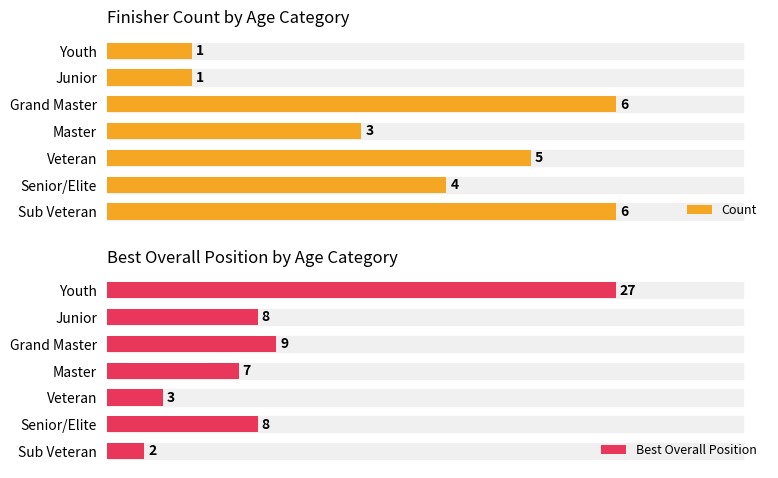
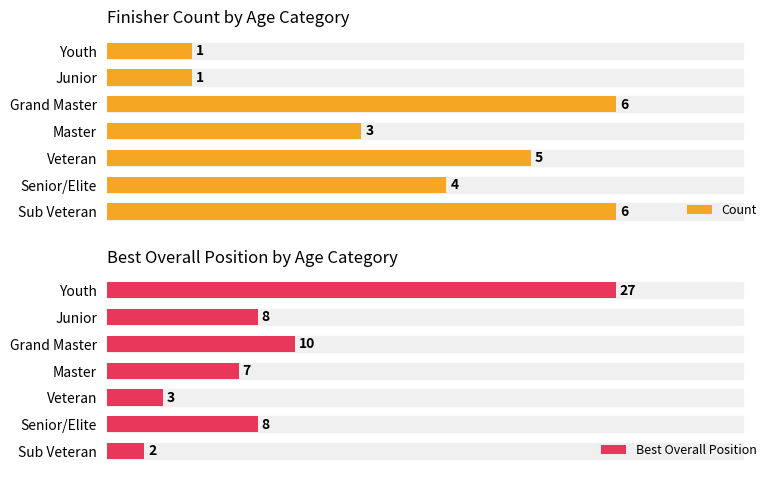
  {
    "Finisher Count by Age Category": {
      "Youth": 1,
      "Junior": 1,
      "Grand Master": 6,
      "Master": 3,
      "Veteran": 5,
      "Senior/Elite": 4,
      "Sub Veteran": 6
    },
    "Best Overall Position by Age Category": {
      "Youth": 27,
      "Junior": 8,
-     "Grand Master": 9,
+     "Grand Master": 10,
      "Master": 7,
      "Veteran": 3,
      "Senior/Elite": 8,
      "Sub Veteran": 2
    }
  }
